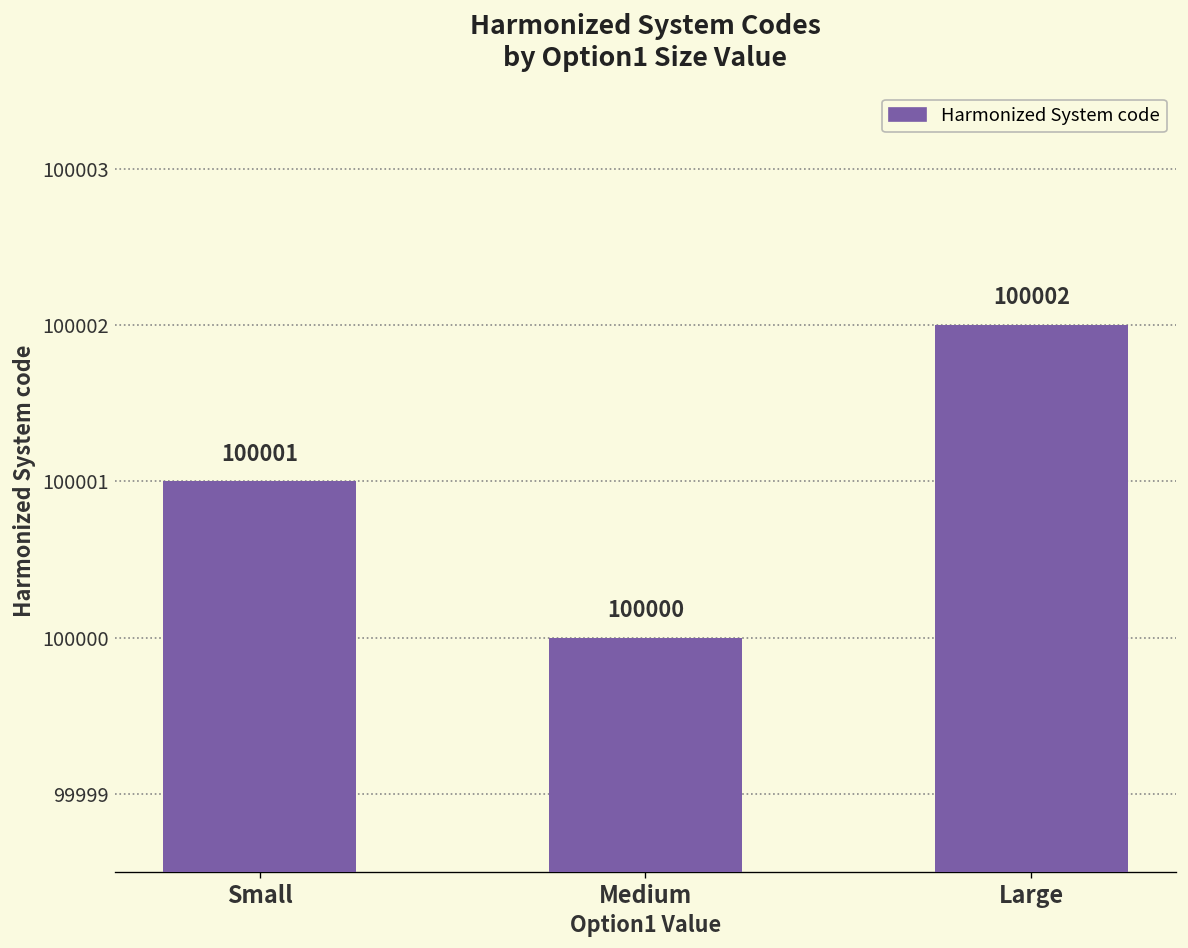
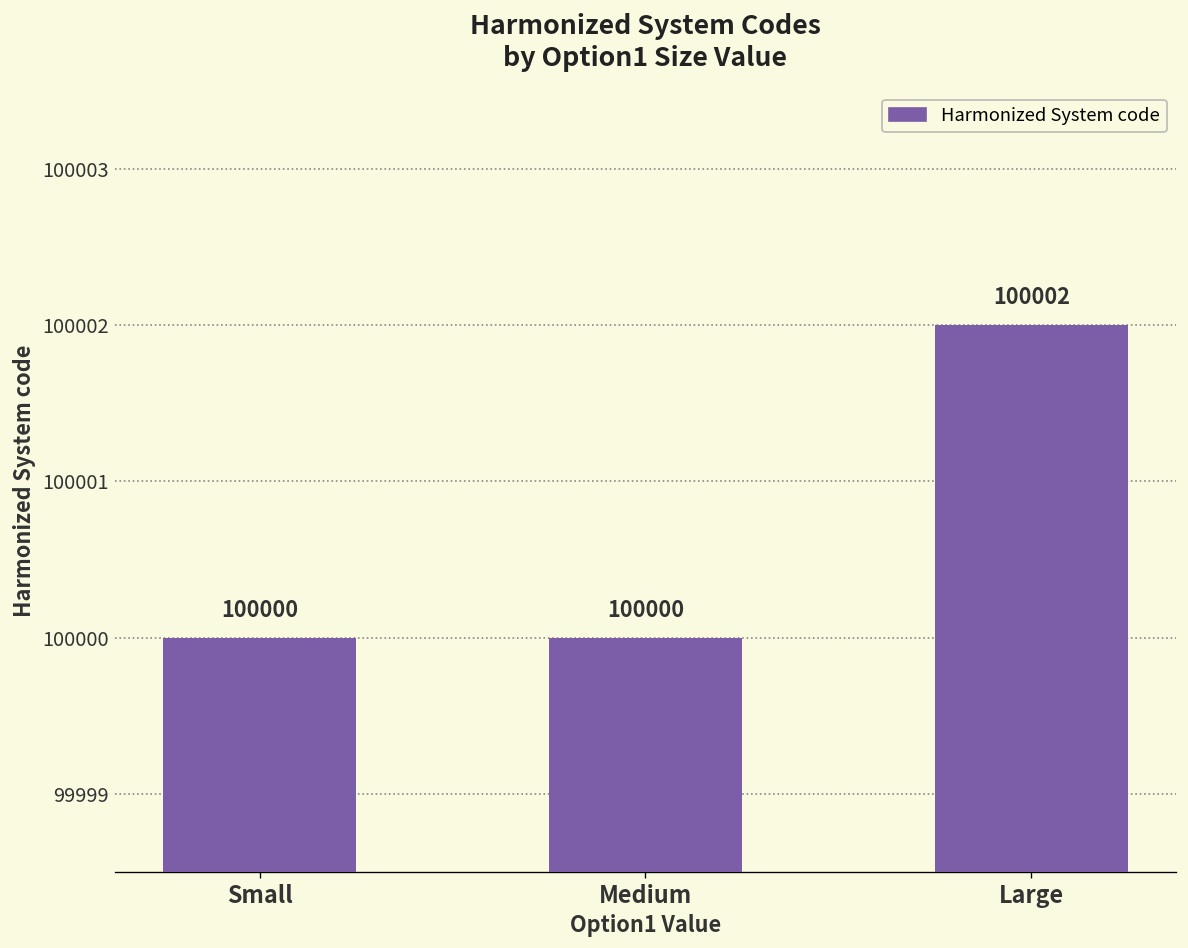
  {
-   "Small": 100001,
+   "Small": 100000,
    "Medium": 100000,
    "Large": 100002
  }
